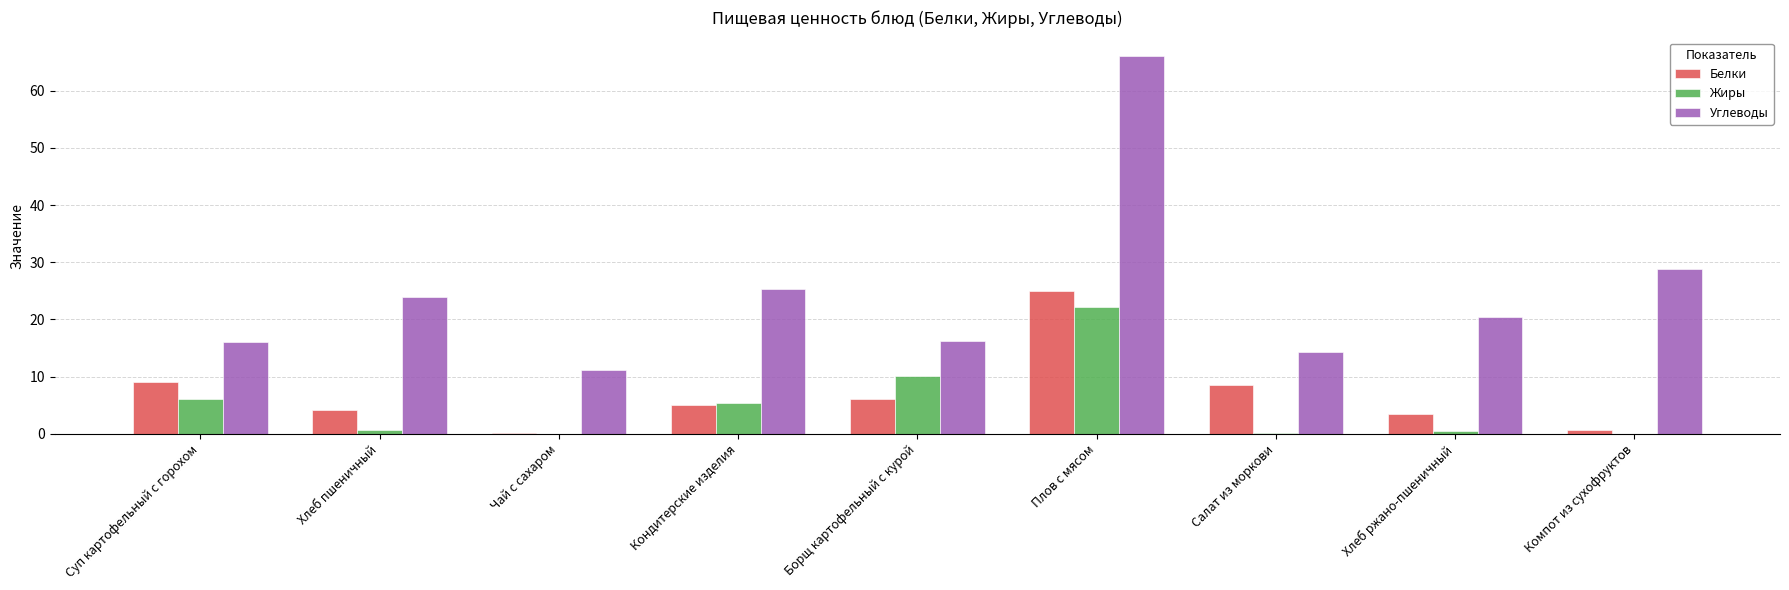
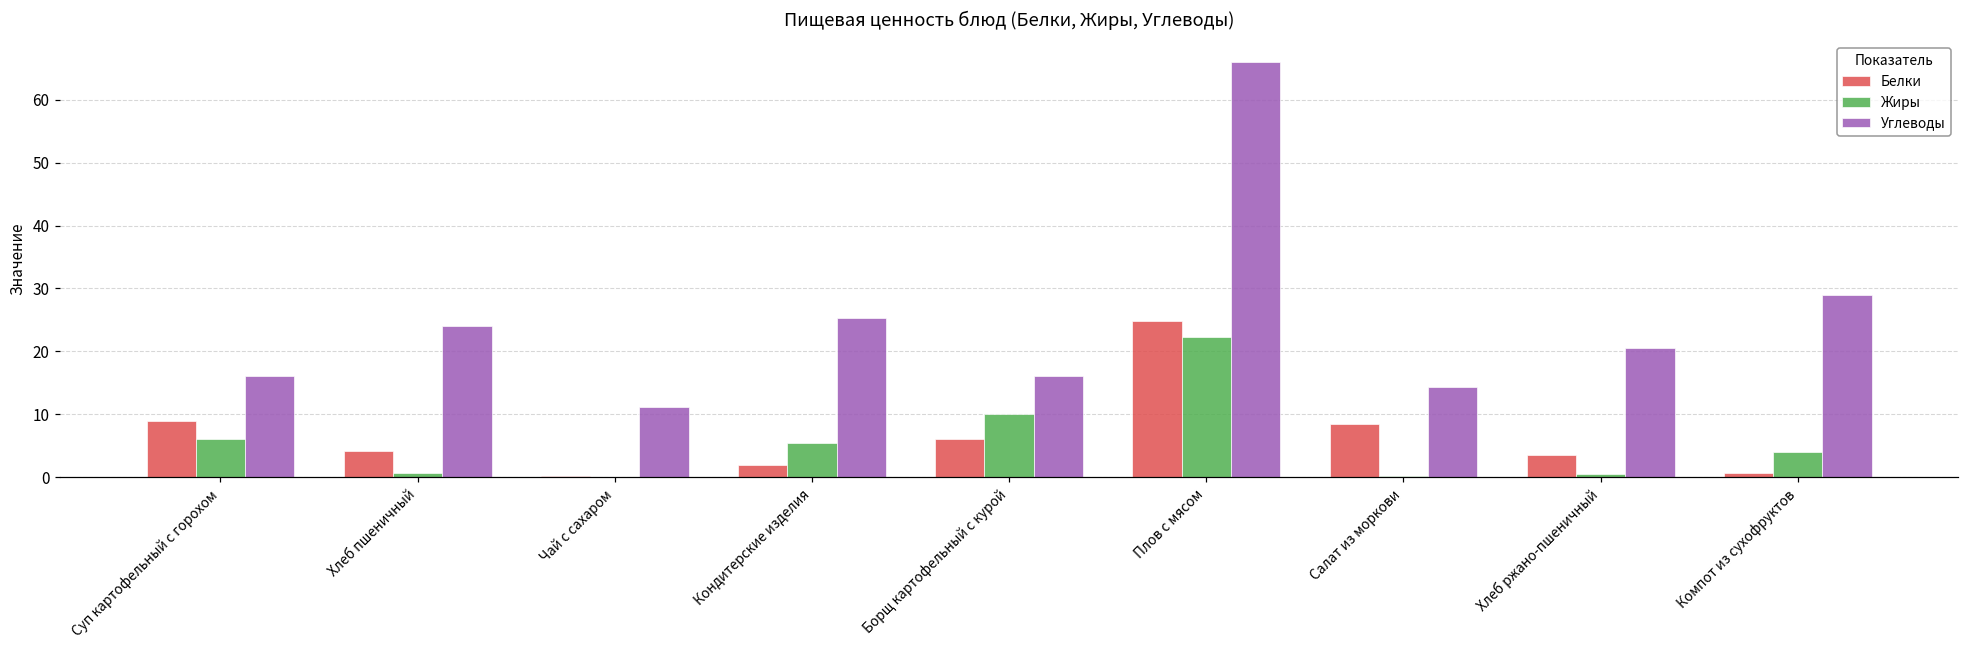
  {
    "Белки": {
      "Суп картофельный с горохом": 9,
      "Хлеб пшеничный": 4,
-     "Кондитерские изделия": 5,
+     "Кондитерские изделия": 2,
      "Борщ картофельный с курой": 6,
      "Плов с мясом": 25,
      "Салат из моркови": 9,
      "Хлеб ржано-пшеничный": 4,
      "Компот из сухофруктов": 1
    },
    "Жиры": {
      "Суп картофельный с горохом": 6,
      "Хлеб пшеничный": 1,
      "Чай с сахаром": 0,
      "Кондитерские изделия": 5,
      "Борщ картофельный с курой": 10,
      "Плов с мясом": 22,
      "Хлеб ржано-пшеничный": 1,
-     "Компот из сухофруктов": 0
+     "Компот из сухофруктов": 4
    },
    "Углеводы": {
      "Суп картофельный с горохом": 16,
      "Хлеб пшеничный": 24,
      "Чай с сахаром": 11,
      "Кондитерские изделия": 25,
      "Борщ картофельный с курой": 16,
      "Плов с мясом": 66,
      "Салат из моркови": 14,
      "Хлеб ржано-пшеничный": 21,
      "Компот из сухофруктов": 29
    }
  }
